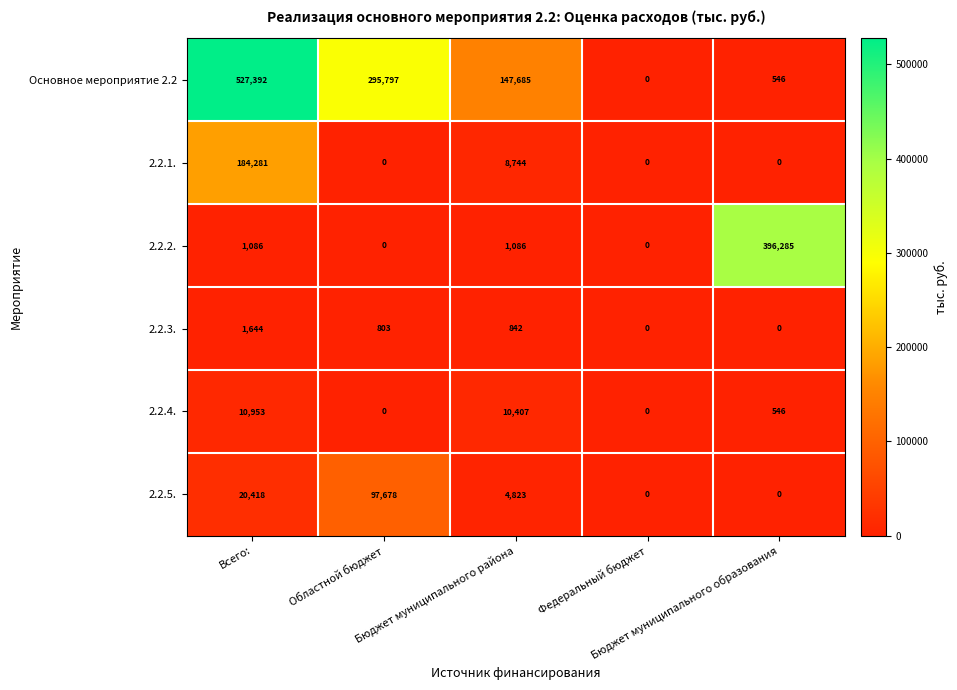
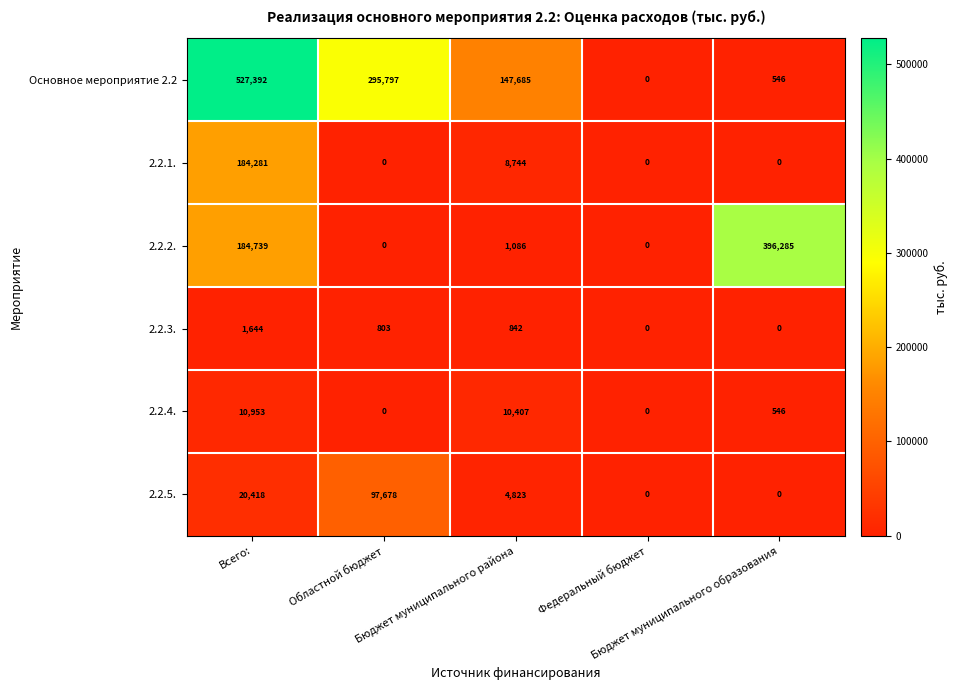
  {
    "Основное мероприятие 2.2": {
      "Всего:": "527,392",
      "Областной бюджет": "295,797",
      "Бюджет муниципального района": "147,685",
      "Федеральный бюджет": "0",
      "Бюджет муниципального образования": "546"
    },
    "2.2.1.": {
      "Всего:": "184,281",
      "Областной бюджет": "0",
      "Бюджет муниципального района": "8,744",
      "Федеральный бюджет": "0",
      "Бюджет муниципального образования": "0"
    },
    "2.2.2.": {
-     "Всего:": "1,086",
+     "Всего:": "184,739",
      "Областной бюджет": "0",
      "Бюджет муниципального района": "1,086",
      "Федеральный бюджет": "0",
      "Бюджет муниципального образования": "396,285"
    },
    "2.2.3.": {
      "Всего:": "1,644",
      "Областной бюджет": "803",
      "Бюджет муниципального района": "842",
      "Федеральный бюджет": "0",
      "Бюджет муниципального образования": "0"
    },
    "2.2.4.": {
      "Всего:": "10,953",
      "Областной бюджет": "0",
      "Бюджет муниципального района": "10,407",
      "Федеральный бюджет": "0",
      "Бюджет муниципального образования": "546"
    },
    "2.2.5.": {
      "Всего:": "20,418",
      "Областной бюджет": "97,678",
      "Бюджет муниципального района": "4,823",
      "Федеральный бюджет": "0",
      "Бюджет муниципального образования": "0"
    }
  }
